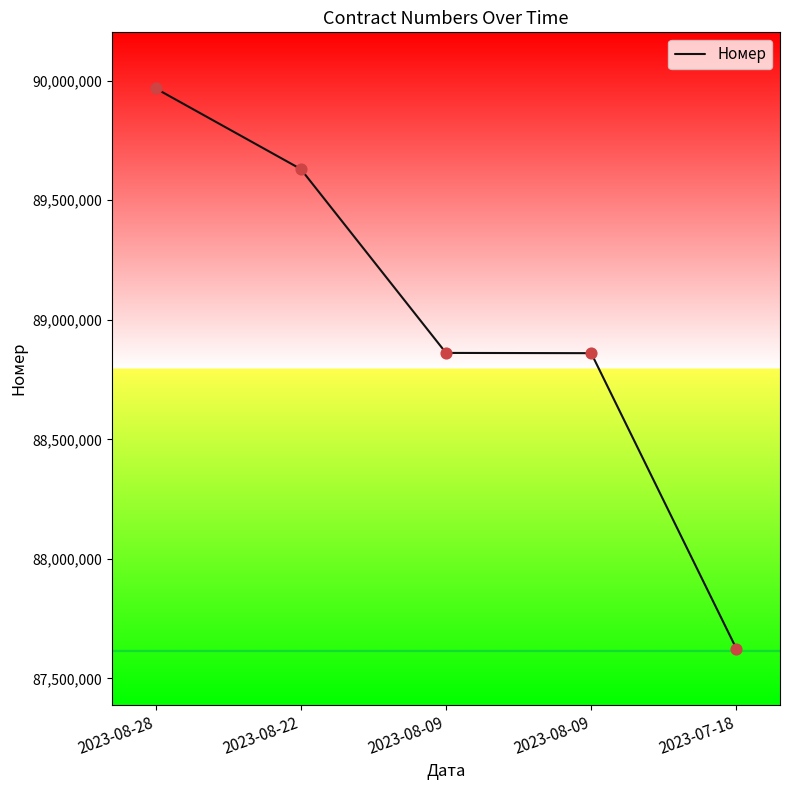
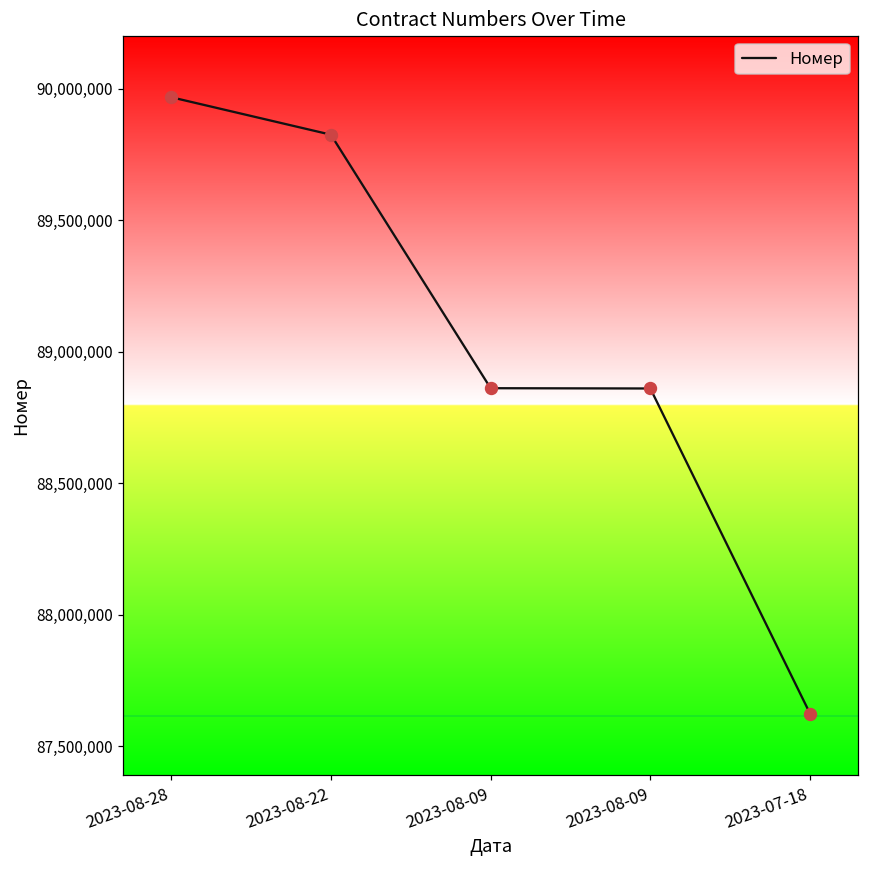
  {
    "2023-08-28": "89,970,000",
-   "2023-08-22": "89,630,000",
+   "2023-08-22": "89,830,000",
    "2023-07-18": "87,620,000"
  }
